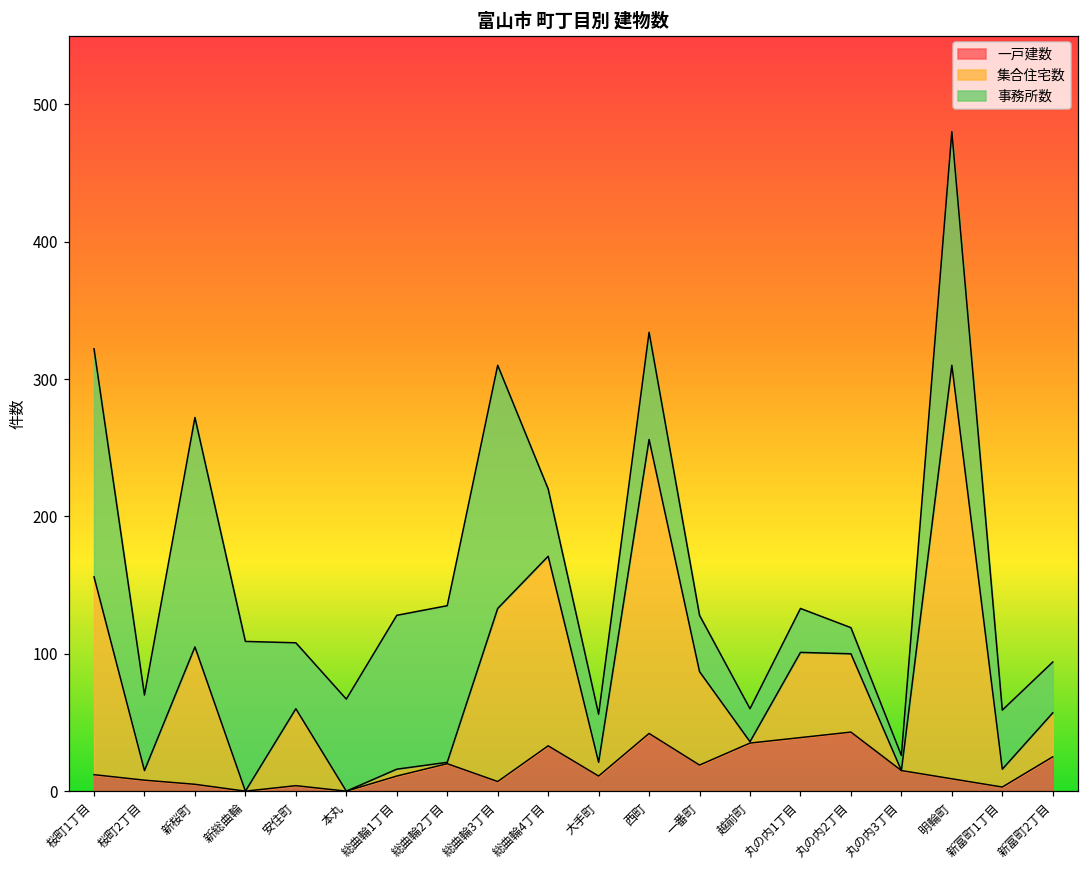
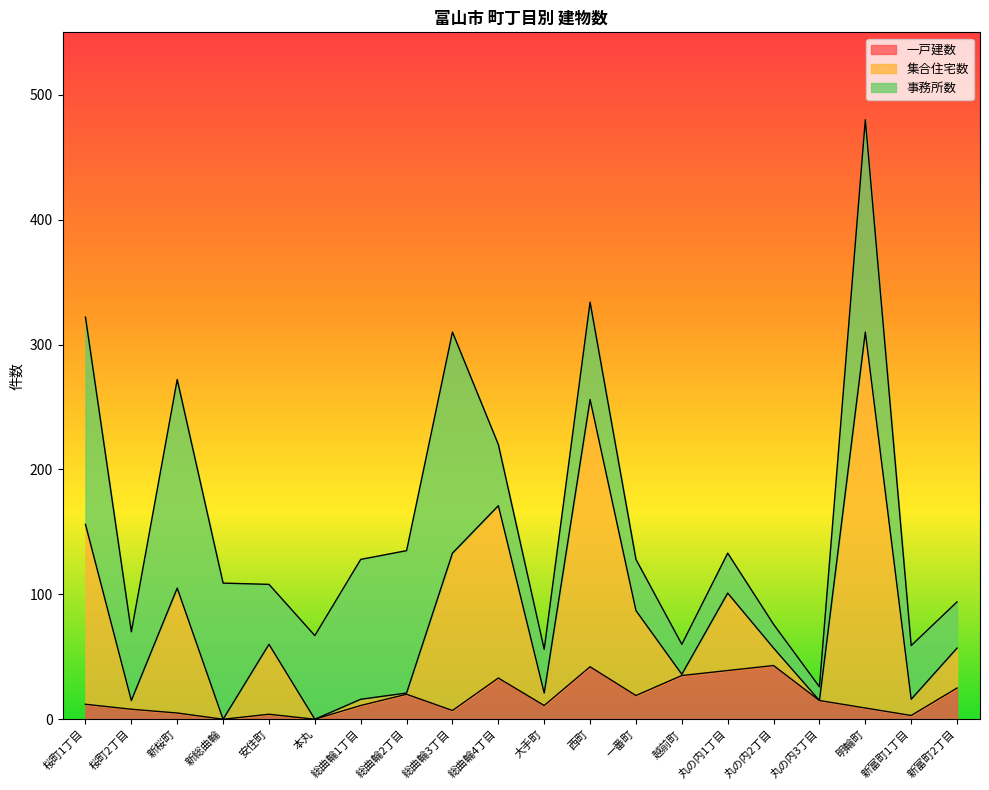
  {
    "一戸建数": {
      "桜町1丁目": 12,
      "桜町2丁目": 8,
      "新桜町": 5,
      "安住町": 4,
      "総曲輪1丁目": 11,
      "総曲輪3丁目": 7,
      "総曲輪4丁目": 33,
      "大手町": 11,
      "西町": 42,
      "一番町": 19,
      "丸の内1丁目": 39,
      "丸の内2丁目": 43,
      "明輪町": 9,
      "新富町1丁目": 3,
      "新富町2丁目": 25
    },
    "集合住宅数": {
      "桜町1丁目": 144,
      "桜町2丁目": 7,
      "新桜町": 100,
      "安住町": 56,
      "総曲輪1丁目": 5,
      "総曲輪3丁目": 126,
      "総曲輪4丁目": 138,
      "大手町": 10,
      "西町": 214,
      "一番町": 68,
      "丸の内1丁目": 62,
-     "丸の内2丁目": 57,
+     "丸の内2丁目": 14,
      "明輪町": 301,
      "新富町1丁目": 13,
      "新富町2丁目": 32
    },
    "事務所数": {
      "桜町1丁目": 166,
      "桜町2丁目": 55,
      "新桜町": 167,
      "新総曲輪": 109,
      "安住町": 48,
      "本丸": 67,
      "総曲輪1丁目": 112,
      "総曲輪2丁目": 114,
      "総曲輪3丁目": 177,
      "総曲輪4丁目": 49,
      "大手町": 35,
      "西町": 78,
      "一番町": 41,
      "越前町": 24,
      "丸の内1丁目": 32,
      "丸の内2丁目": 19,
      "丸の内3丁目": 11,
      "明輪町": 170,
      "新富町1丁目": 43,
      "新富町2丁目": 37
    }
  }
